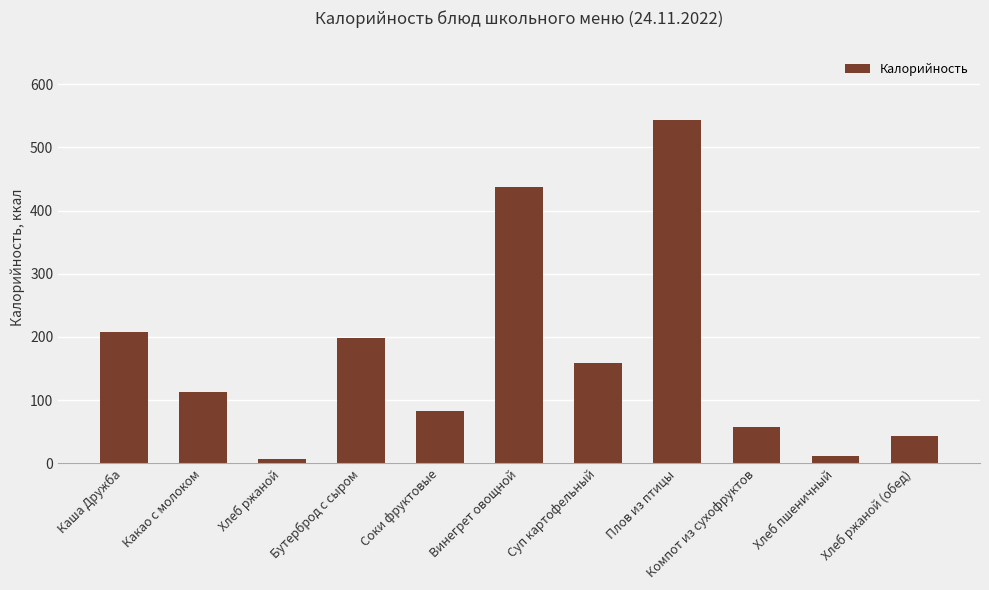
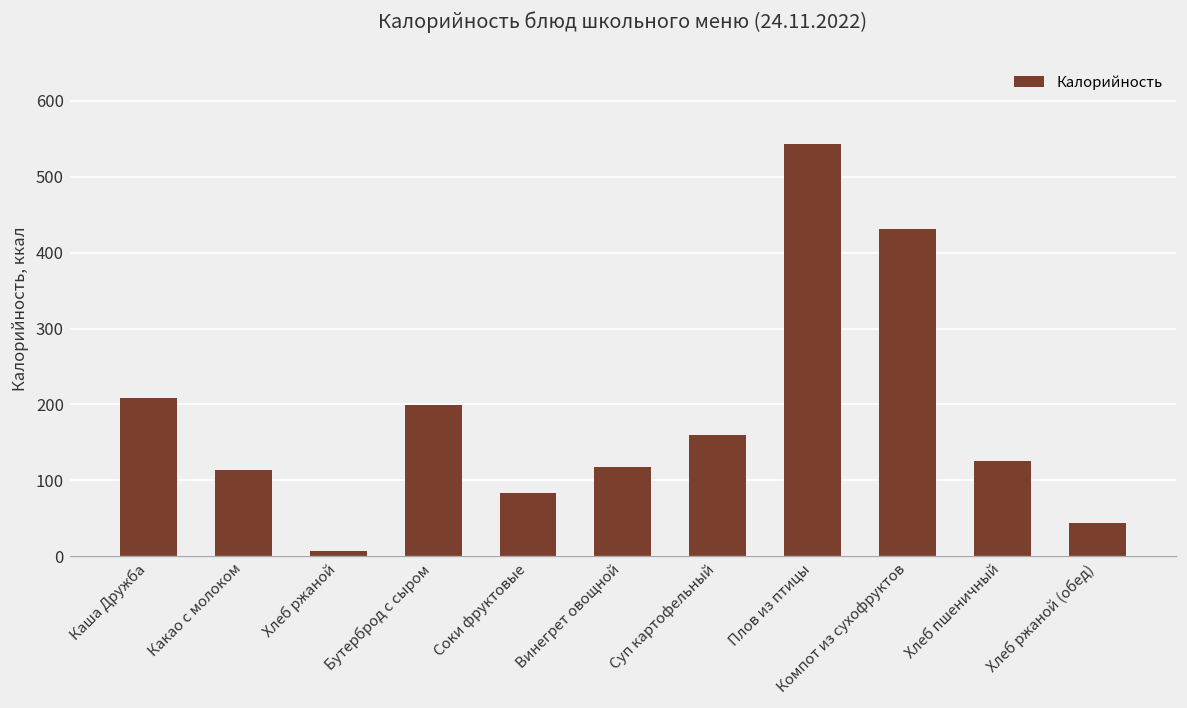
  {
    "Каша Дружба": 210,
    "Какао с молоком": 110,
    "Хлеб ржаной": 10,
    "Бутерброд с сыром": 200,
    "Соки фруктовые": 80,
-   "Винегрет овощной": 440,
+   "Винегрет овощной": 120,
    "Суп картофельный": 160,
    "Плов из птицы": 540,
-   "Компот из сухофруктов": 60,
-   "Хлеб пшеничный": 10,
+   "Компот из сухофруктов": 430,
+   "Хлеб пшеничный": 130,
    "Хлеб ржаной (обед)": 40
  }
